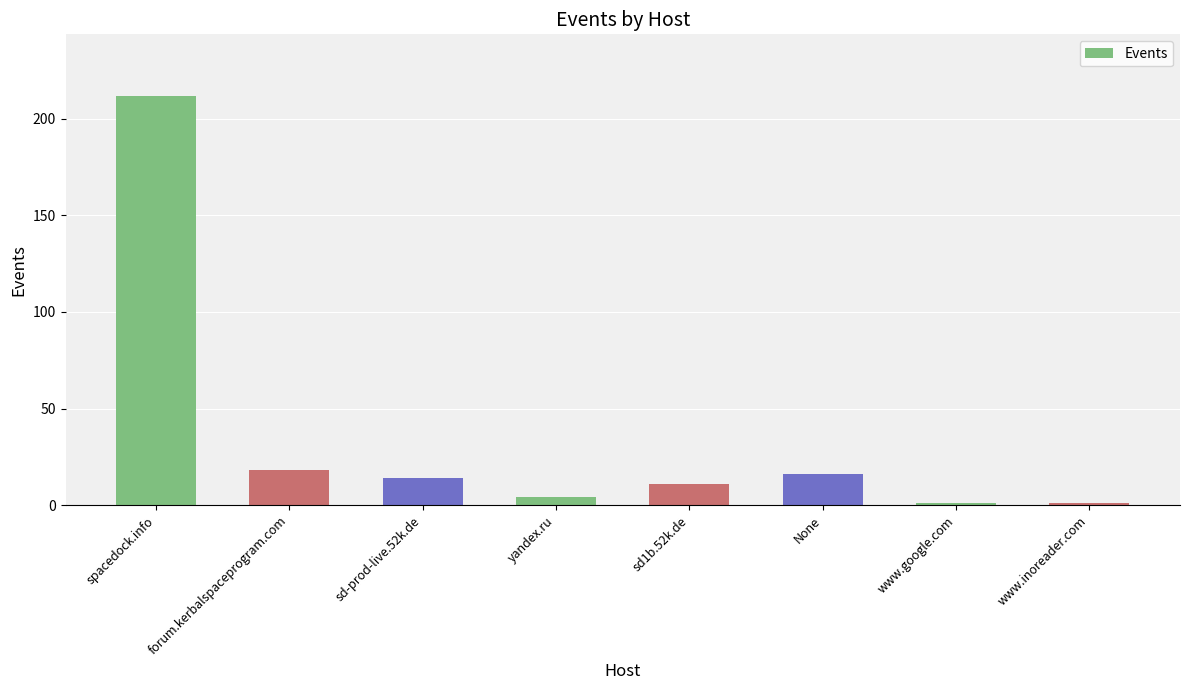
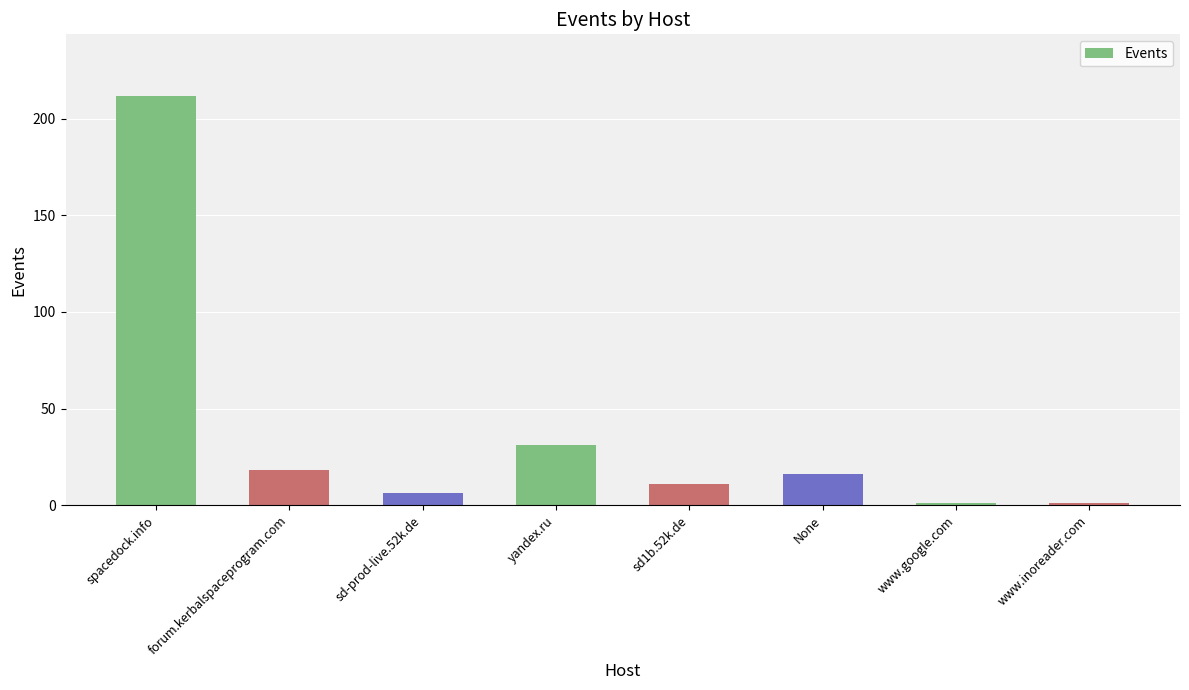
  {
    "spacedock.info": 212,
    "forum.kerbalspaceprogram.com": 18,
-   "sd-prod-live.52k.de": 14,
-   "yandex.ru": 4,
+   "sd-prod-live.52k.de": 6,
+   "yandex.ru": 31,
    "sd1b.52k.de": 11,
    "None": 16
  }
